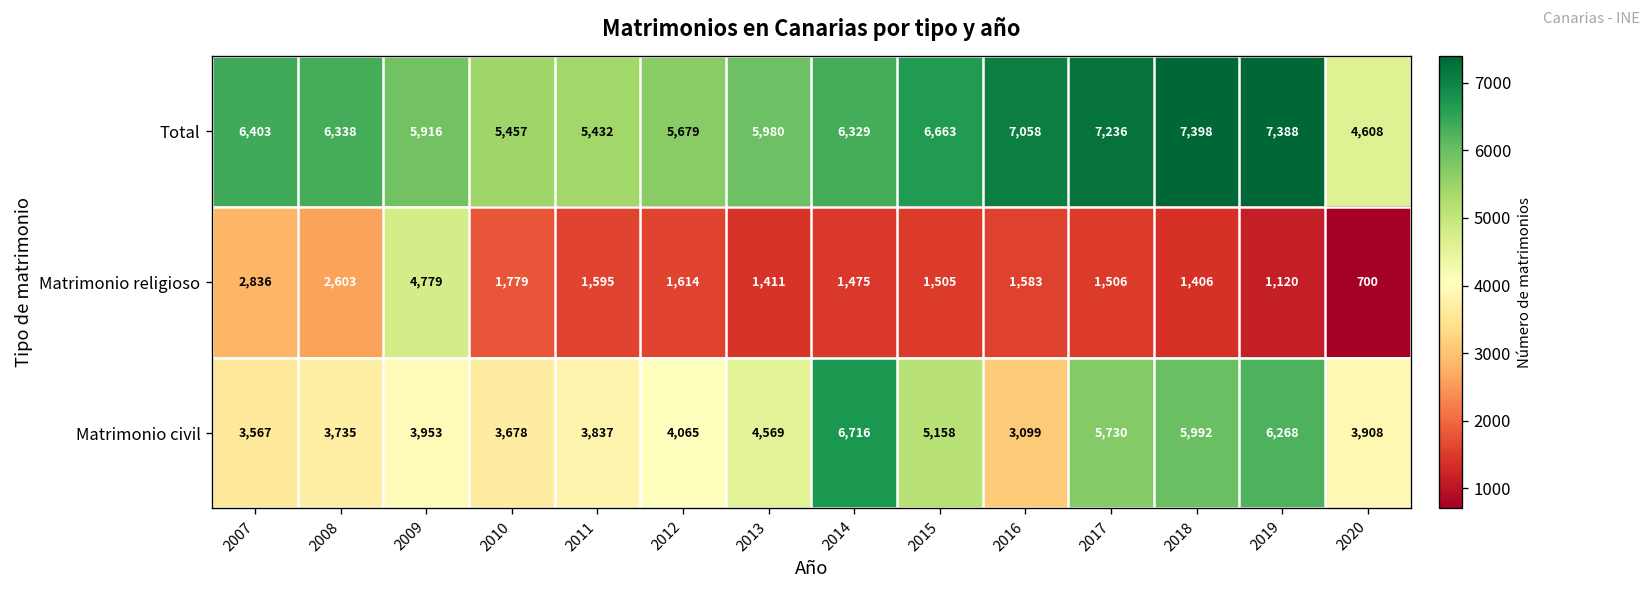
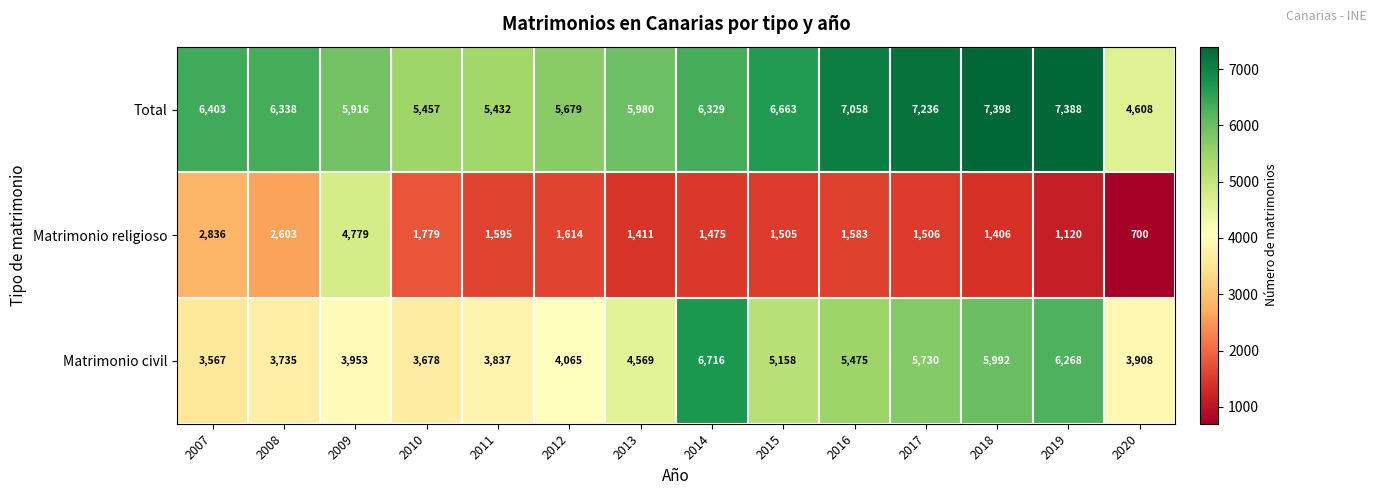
  {
    "Total": {
      "2007": "6,403",
      "2008": "6,338",
      "2009": "5,916",
      "2010": "5,457",
      "2011": "5,432",
      "2012": "5,679",
      "2013": "5,980",
      "2014": "6,329",
      "2015": "6,663",
      "2016": "7,058",
      "2017": "7,236",
      "2018": "7,398",
      "2019": "7,388",
      "2020": "4,608"
    },
    "Matrimonio religioso": {
      "2007": "2,836",
      "2008": "2,603",
      "2009": "4,779",
      "2010": "1,779",
      "2011": "1,595",
      "2012": "1,614",
      "2013": "1,411",
      "2014": "1,475",
      "2015": "1,505",
      "2016": "1,583",
      "2017": "1,506",
      "2018": "1,406",
      "2019": "1,120",
      "2020": "700"
    },
    "Matrimonio civil": {
      "2007": "3,567",
      "2008": "3,735",
      "2009": "3,953",
      "2010": "3,678",
      "2011": "3,837",
      "2012": "4,065",
      "2013": "4,569",
      "2014": "6,716",
      "2015": "5,158",
-     "2016": "3,099",
+     "2016": "5,475",
      "2017": "5,730",
      "2018": "5,992",
      "2019": "6,268",
      "2020": "3,908"
    }
  }
